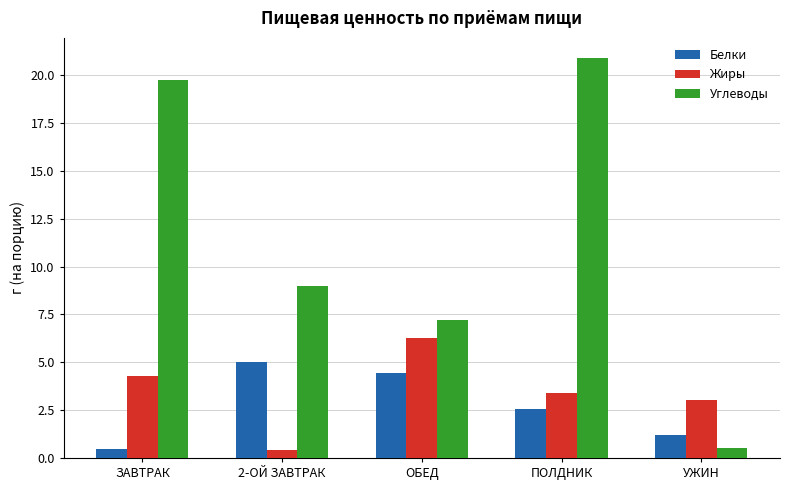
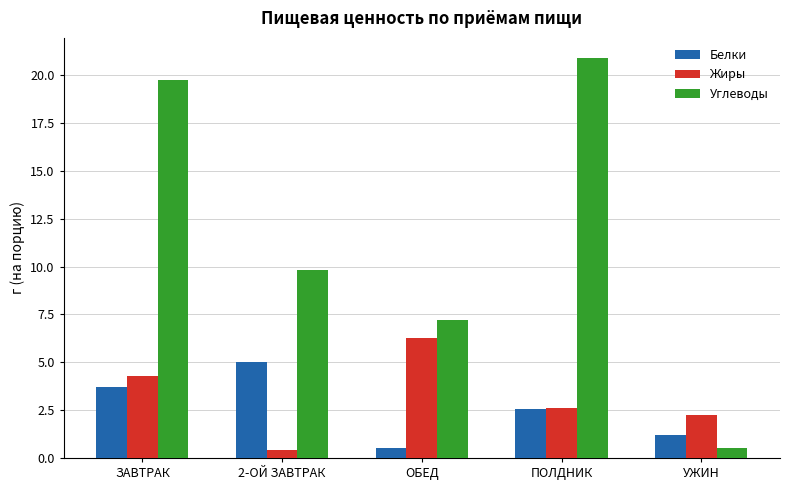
  {
    "Белки": {
-     "ЗАВТРАК": 0.5,
+     "ЗАВТРАК": 3.7,
      "2-ОЙ ЗАВТРАК": 5.0,
-     "ОБЕД": 4.4,
+     "ОБЕД": 0.5,
      "ПОЛДНИК": 2.6,
      "УЖИН": 1.2
    },
    "Жиры": {
      "ЗАВТРАК": 4.3,
      "2-ОЙ ЗАВТРАК": 0.4,
      "ОБЕД": 6.3,
-     "ПОЛДНИК": 3.4,
-     "УЖИН": 3.0
+     "ПОЛДНИК": 2.6,
+     "УЖИН": 2.3
    },
    "Углеводы": {
      "ЗАВТРАК": 19.8,
-     "2-ОЙ ЗАВТРАК": 9.0,
+     "2-ОЙ ЗАВТРАК": 9.8,
      "ОБЕД": 7.2,
      "ПОЛДНИК": 20.9,
      "УЖИН": 0.5
    }
  }
